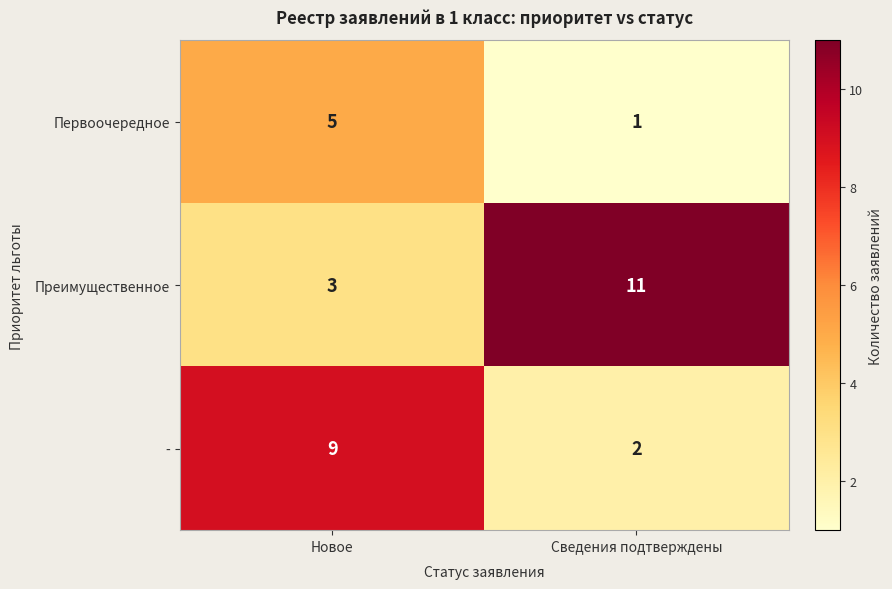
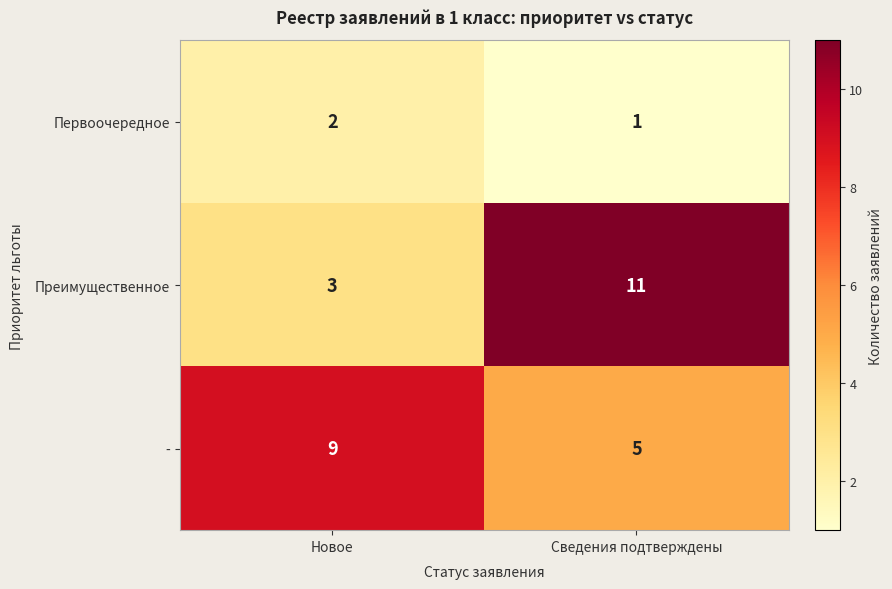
  {
    "Первоочередное": {
-     "Новое": 5,
+     "Новое": 2,
      "Сведения подтверждены": 1
    },
    "Преимущественное": {
      "Новое": 3,
      "Сведения подтверждены": 11
    },
    "-": {
      "Новое": 9,
-     "Сведения подтверждены": 2
+     "Сведения подтверждены": 5
    }
  }
